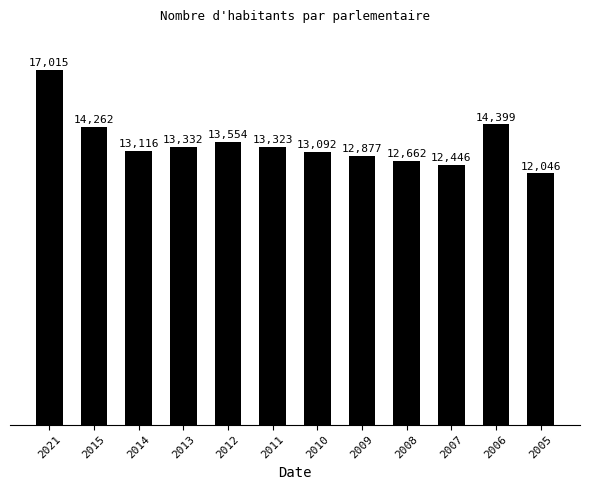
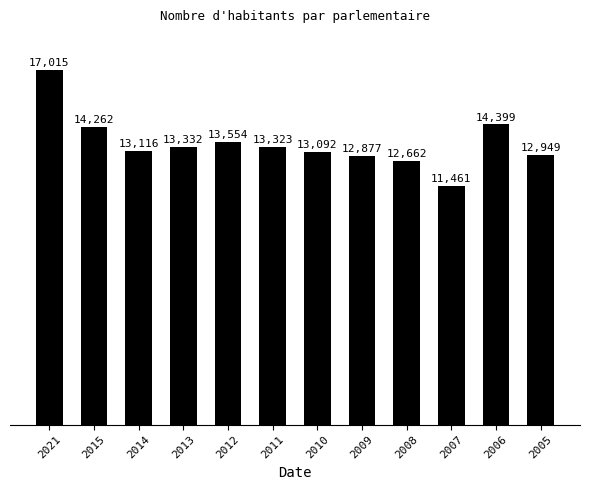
  {
    "2021": "17,015",
    "2015": "14,262",
    "2014": "13,116",
    "2013": "13,332",
    "2012": "13,554",
    "2011": "13,323",
    "2010": "13,092",
    "2009": "12,877",
    "2008": "12,662",
-   "2007": "12,446",
+   "2007": "11,461",
    "2006": "14,399",
-   "2005": "12,046"
+   "2005": "12,949"
  }
